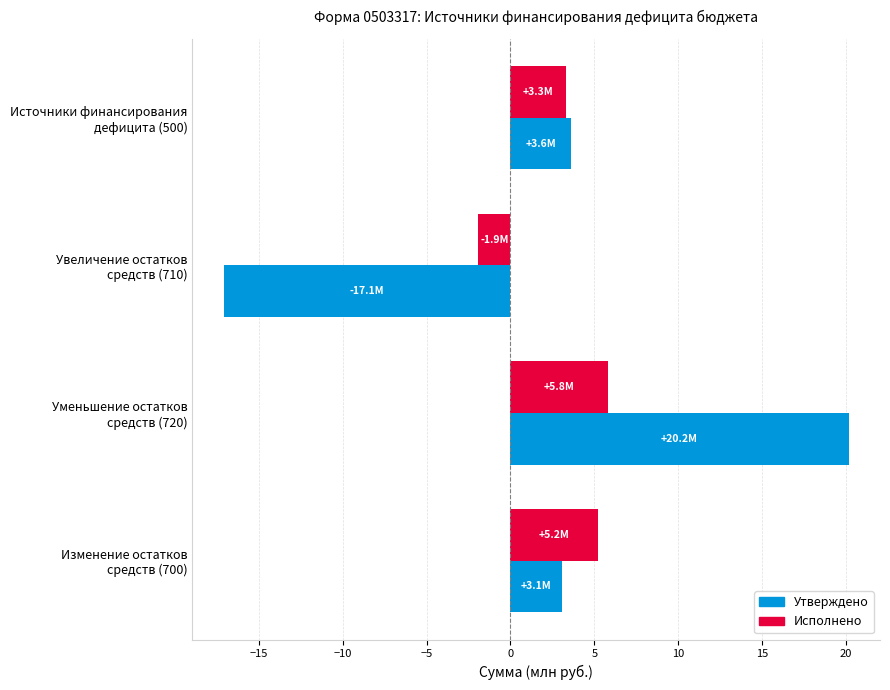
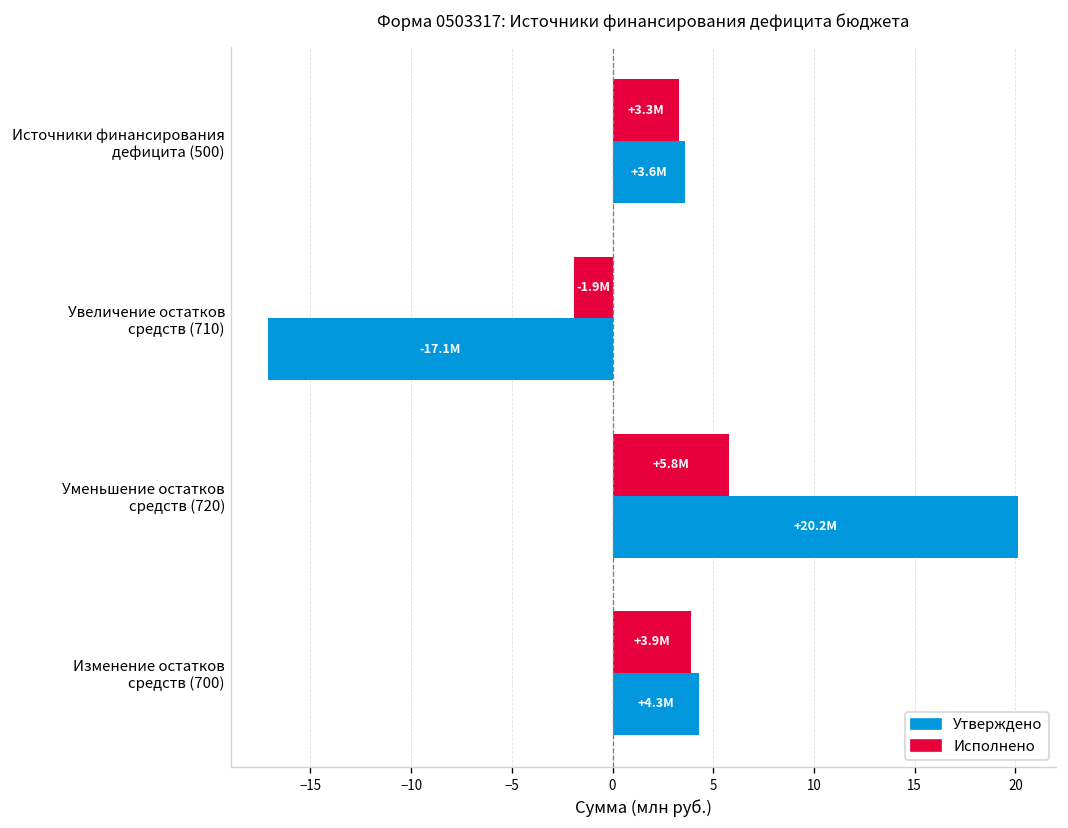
  {
    "Утверждено": {
      "Источники финансирования дефицита (500)": "+3.6M",
      "Увеличение остатков средств (710)": "-17.1M",
      "Уменьшение остатков средств (720)": "+20.2M",
-     "Изменение остатков средств (700)": "+3.1M"
+     "Изменение остатков средств (700)": "+4.3M"
    },
    "Исполнено": {
      "Источники финансирования дефицита (500)": "+3.3M",
      "Увеличение остатков средств (710)": "-1.9M",
      "Уменьшение остатков средств (720)": "+5.8M",
-     "Изменение остатков средств (700)": "+5.2M"
+     "Изменение остатков средств (700)": "+3.9M"
    }
  }
